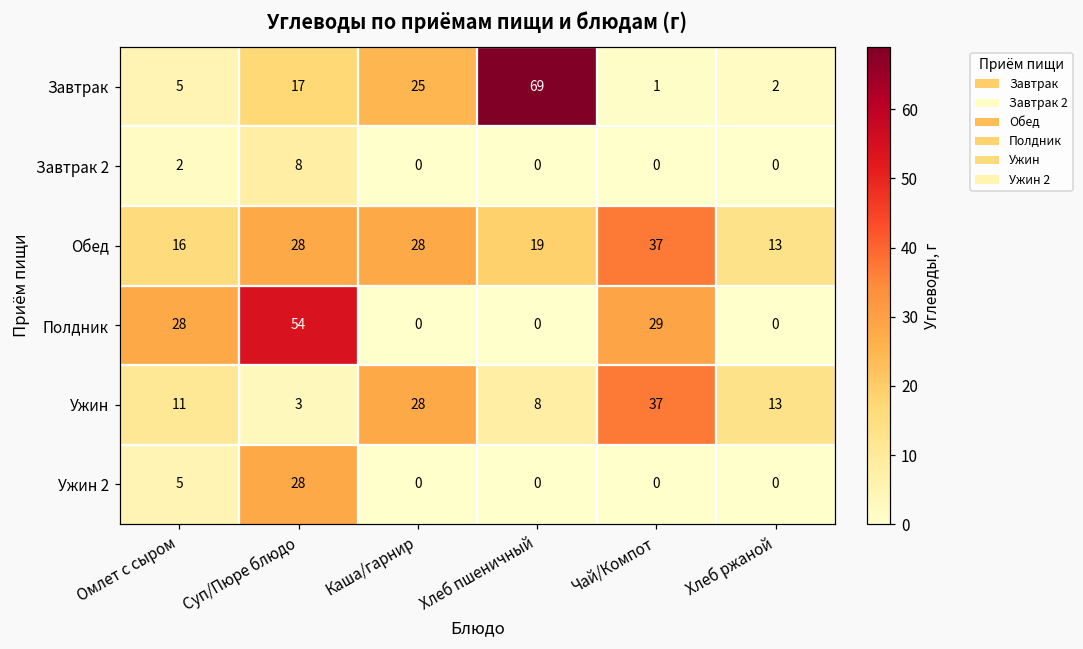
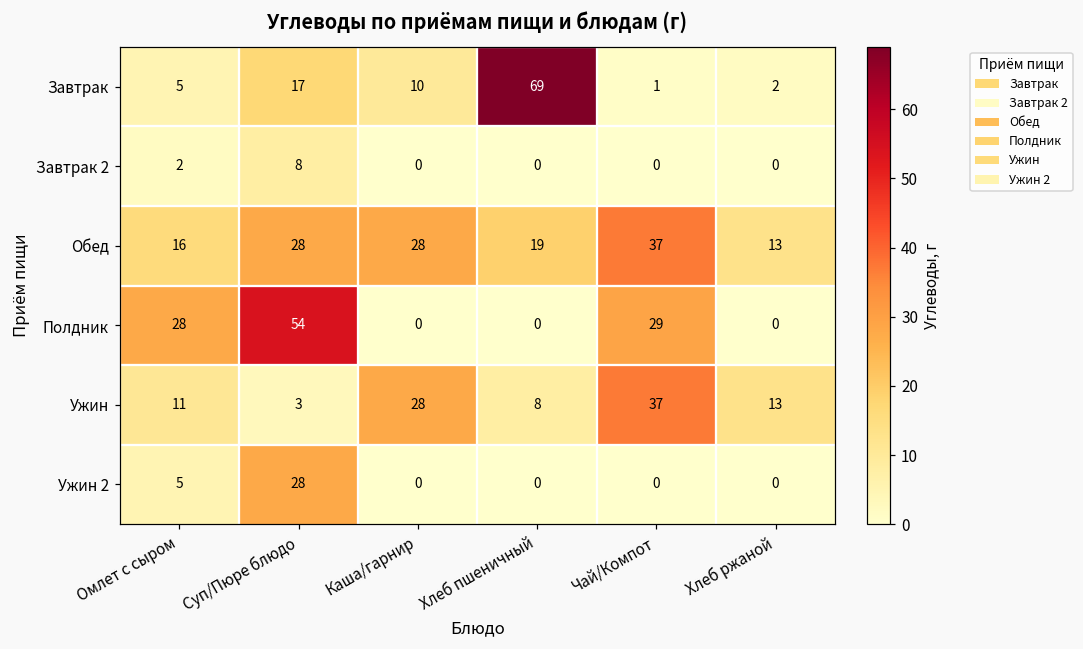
  {
    "Завтрак": {
      "Омлет с сыром": 5,
      "Суп/Пюре блюдо": 17,
-     "Каша/гарнир": 25,
+     "Каша/гарнир": 10,
      "Хлеб пшеничный": 69,
      "Чай/Компот": 1,
      "Хлеб ржаной": 2
    },
    "Завтрак 2": {
      "Омлет с сыром": 2,
      "Суп/Пюре блюдо": 8,
      "Каша/гарнир": 0,
      "Хлеб пшеничный": 0,
      "Чай/Компот": 0,
      "Хлеб ржаной": 0
    },
    "Обед": {
      "Омлет с сыром": 16,
      "Суп/Пюре блюдо": 28,
      "Каша/гарнир": 28,
      "Хлеб пшеничный": 19,
      "Чай/Компот": 37,
      "Хлеб ржаной": 13
    },
    "Полдник": {
      "Омлет с сыром": 28,
      "Суп/Пюре блюдо": 54,
      "Каша/гарнир": 0,
      "Хлеб пшеничный": 0,
      "Чай/Компот": 29,
      "Хлеб ржаной": 0
    },
    "Ужин": {
      "Омлет с сыром": 11,
      "Суп/Пюре блюдо": 3,
      "Каша/гарнир": 28,
      "Хлеб пшеничный": 8,
      "Чай/Компот": 37,
      "Хлеб ржаной": 13
    },
    "Ужин 2": {
      "Омлет с сыром": 5,
      "Суп/Пюре блюдо": 28,
      "Каша/гарнир": 0,
      "Хлеб пшеничный": 0,
      "Чай/Компот": 0,
      "Хлеб ржаной": 0
    }
  }
